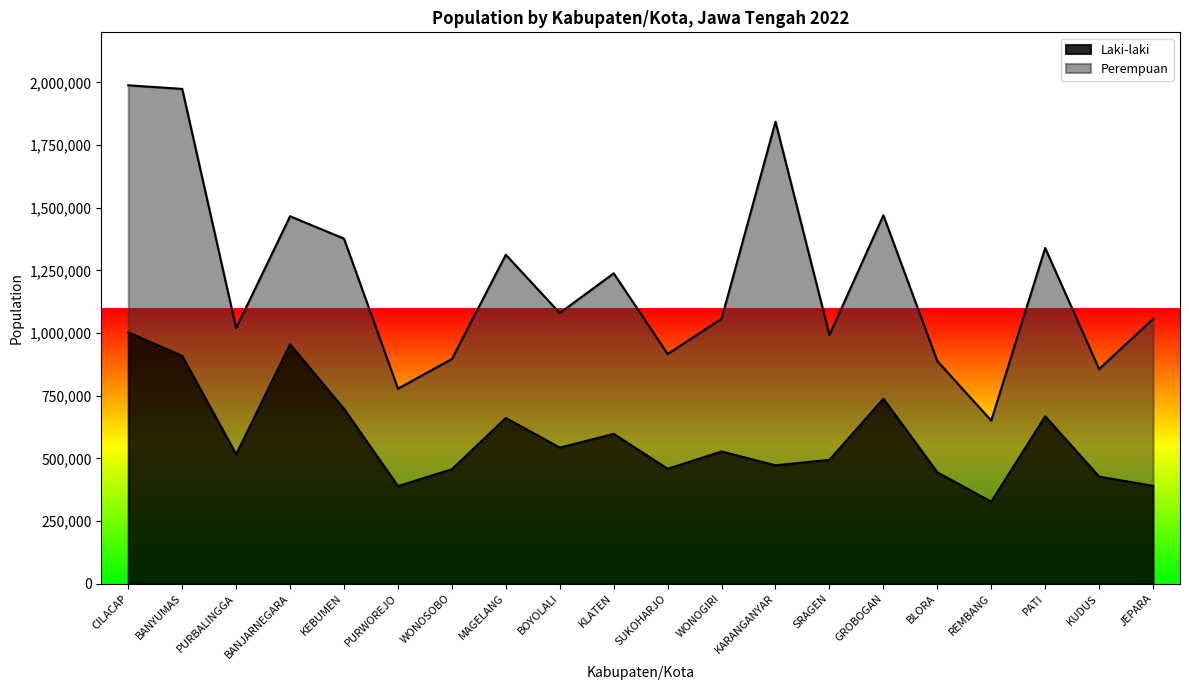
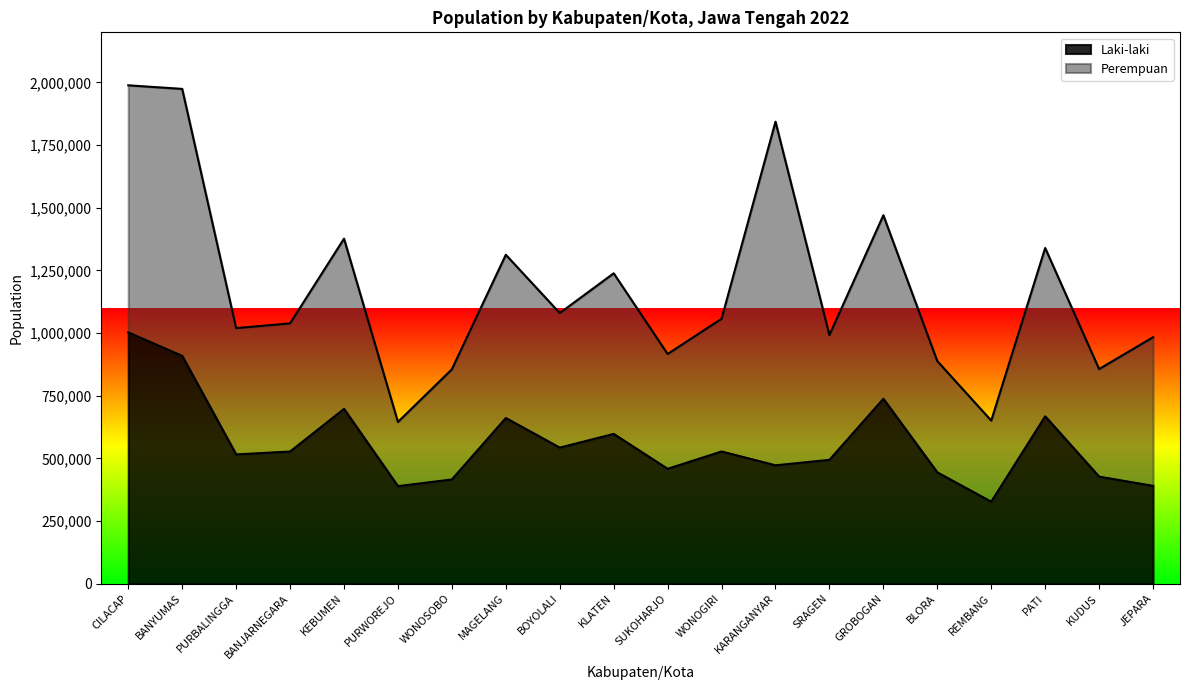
  {
    "Laki-laki": {
      "CILACAP": "1,000,000",
      "BANYUMAS": "910,000",
      "PURBALINGGA": "520,000",
-     "BANJARNEGARA": "950,000",
+     "BANJARNEGARA": "530,000",
      "KEBUMEN": "700,000",
      "PURWOREJO": "390,000",
-     "WONOSOBO": "460,000",
+     "WONOSOBO": "420,000",
      "MAGELANG": "660,000",
      "BOYOLALI": "540,000",
      "KLATEN": "600,000",
      "SUKOHARJO": "460,000",
      "WONOGIRI": "530,000",
      "KARANGANYAR": "470,000",
      "SRAGEN": "490,000",
      "GROBOGAN": "740,000",
      "BLORA": "440,000",
      "REMBANG": "330,000",
      "PATI": "670,000",
      "KUDUS": "430,000",
      "JEPARA": "390,000"
    },
    "Perempuan": {
      "CILACAP": "990,000",
      "BANYUMAS": "1,070,000",
      "PURBALINGGA": "500,000",
      "BANJARNEGARA": "510,000",
      "KEBUMEN": "680,000",
-     "PURWOREJO": "390,000",
+     "PURWOREJO": "260,000",
      "WONOSOBO": "440,000",
      "MAGELANG": "650,000",
      "BOYOLALI": "540,000",
      "KLATEN": "640,000",
      "SUKOHARJO": "460,000",
      "WONOGIRI": "530,000",
      "KARANGANYAR": "1,370,000",
      "SRAGEN": "500,000",
      "GROBOGAN": "730,000",
      "BLORA": "440,000",
      "REMBANG": "320,000",
      "PATI": "670,000",
      "KUDUS": "430,000",
-     "JEPARA": "670,000"
+     "JEPARA": "590,000"
    }
  }
